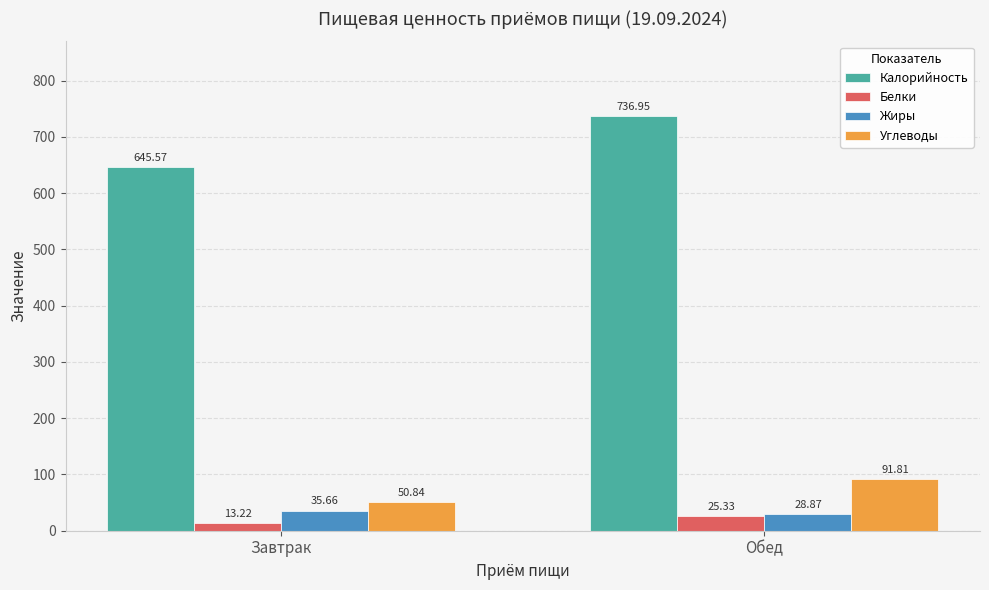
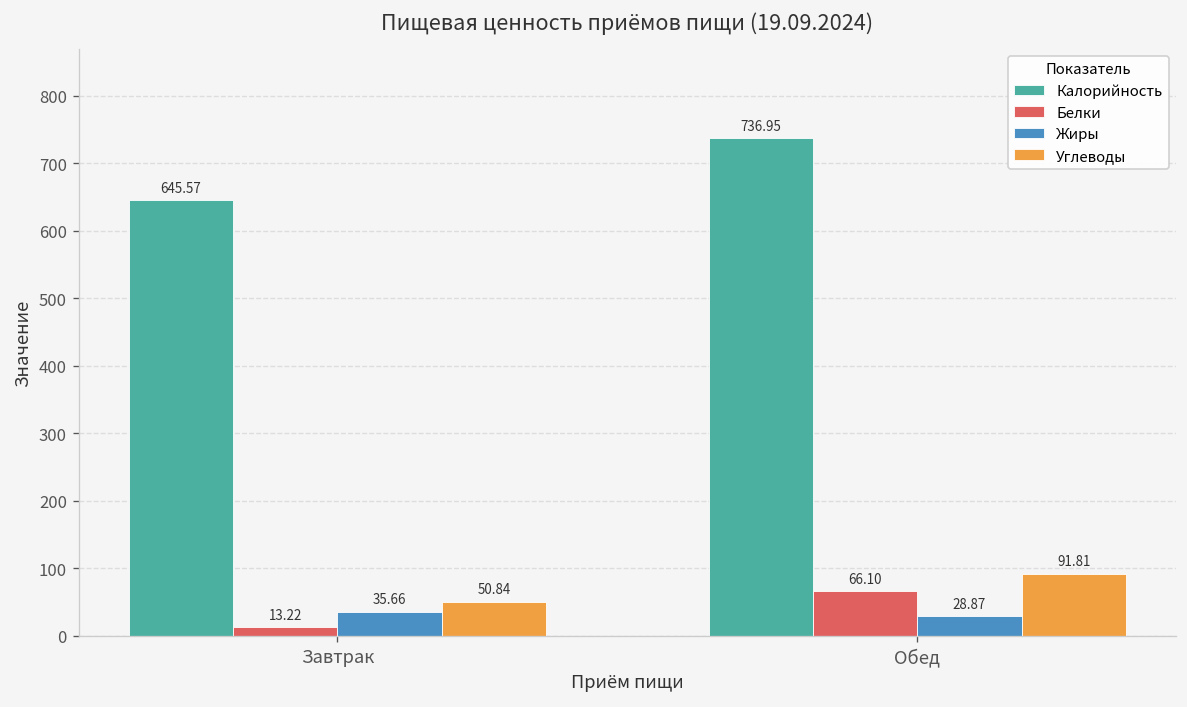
  {
    "Белки": {
      "Завтрак": 13.22,
-     "Обед": 25.33
+     "Обед": 66.10
    },
    "Углеводы": {
      "Завтрак": 50.84,
      "Обед": 91.81
    }
  }
